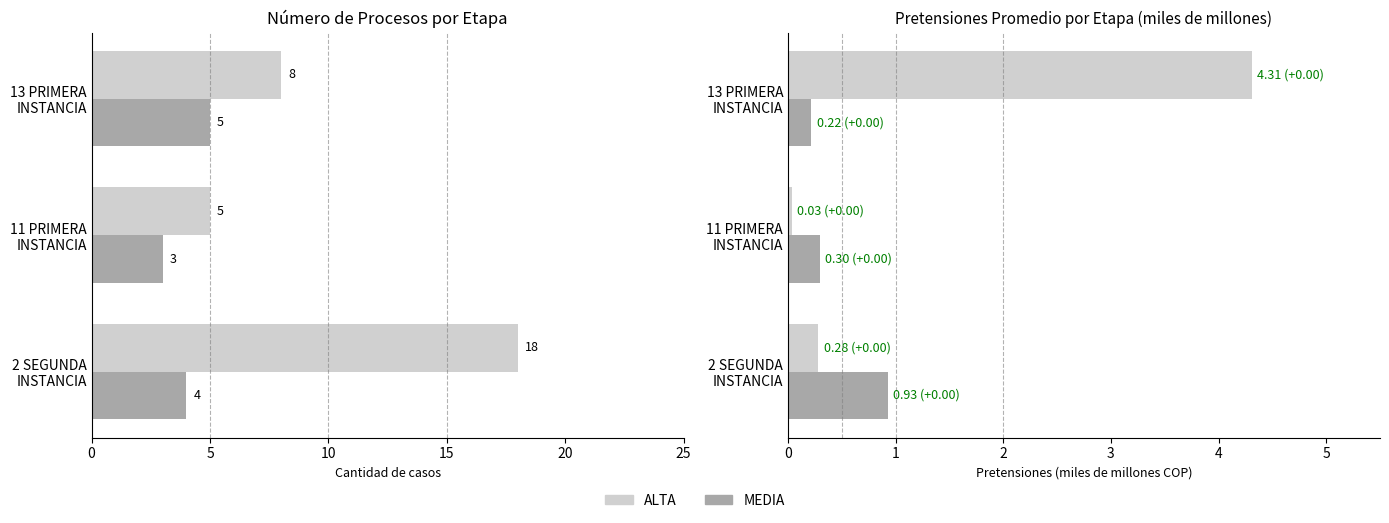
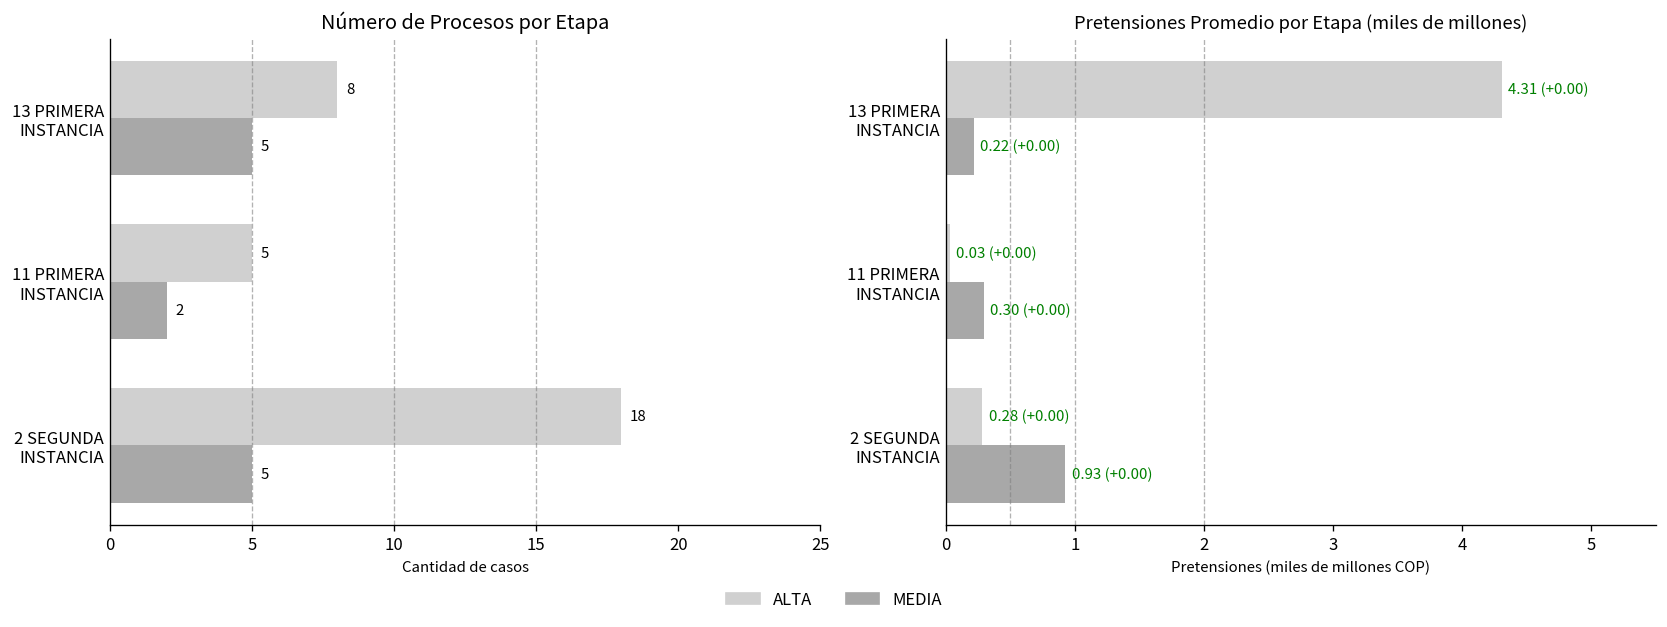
  {
    "Número de Procesos por Etapa": {
      "ALTA": {
        "13 PRIMERA INSTANCIA": 8,
        "11 PRIMERA INSTANCIA": 5,
        "2 SEGUNDA INSTANCIA": 18
      },
      "MEDIA": {
        "13 PRIMERA INSTANCIA": 5,
-       "11 PRIMERA INSTANCIA": 3,
-       "2 SEGUNDA INSTANCIA": 4
+       "11 PRIMERA INSTANCIA": 2,
+       "2 SEGUNDA INSTANCIA": 5
      }
    },
    "Pretensiones Promedio por Etapa (miles de millones)": {
      "ALTA": {
        "13 PRIMERA INSTANCIA": 4.31,
        "11 PRIMERA INSTANCIA": 0.03,
        "2 SEGUNDA INSTANCIA": 0.28
      },
      "MEDIA": {
        "13 PRIMERA INSTANCIA": 0.22,
        "11 PRIMERA INSTANCIA": 0.30,
        "2 SEGUNDA INSTANCIA": 0.93
      }
    }
  }
